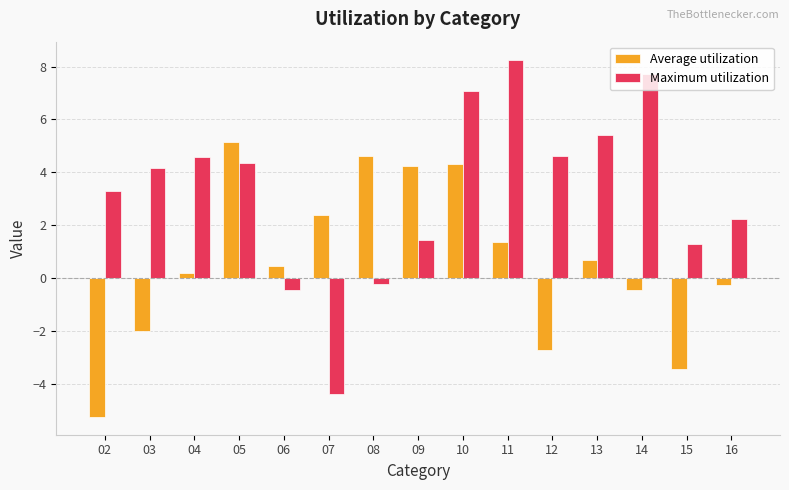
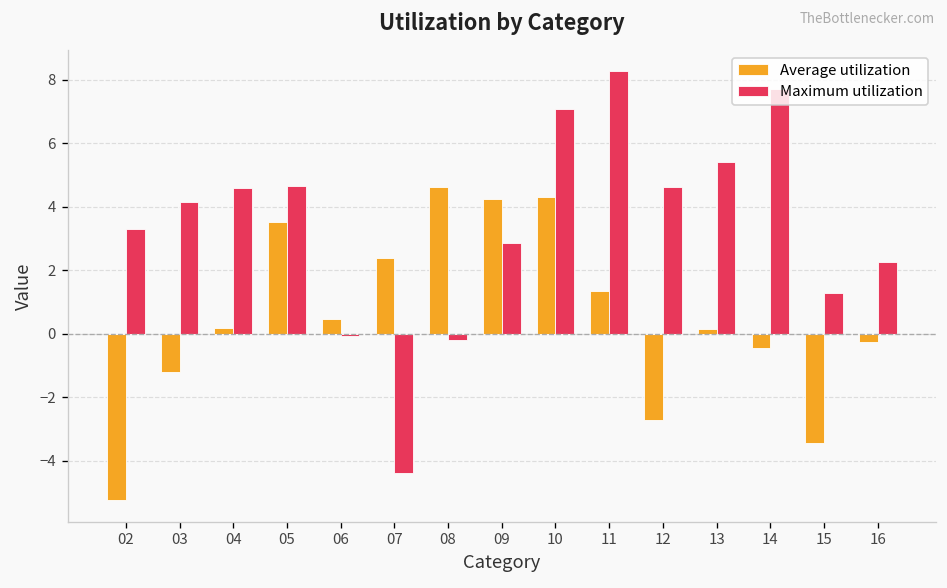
  {
    "Average utilization": {
      "02": -5.3,
-     "03": -2.0,
+     "03": -1.2,
      "04": 0.2,
-     "05": 5.1,
+     "05": 3.5,
      "06": 0.5,
      "07": 2.4,
      "08": 4.6,
      "09": 4.2,
      "10": 4.3,
      "11": 1.4,
      "12": -2.7,
-     "13": 0.7,
+     "13": 0.2,
      "14": -0.4,
      "15": -3.5,
      "16": -0.3
    },
    "Maximum utilization": {
      "02": 3.3,
      "03": 4.2,
      "04": 4.6,
-     "05": 4.3,
-     "06": -0.4,
+     "05": 4.7,
+     "06": -0.1,
      "07": -4.4,
      "08": -0.2,
-     "09": 1.4,
+     "09": 2.9,
      "10": 7.1,
      "11": 8.3,
      "12": 4.6,
      "13": 5.4,
      "15": 1.3,
      "16": 2.3
    }
  }
